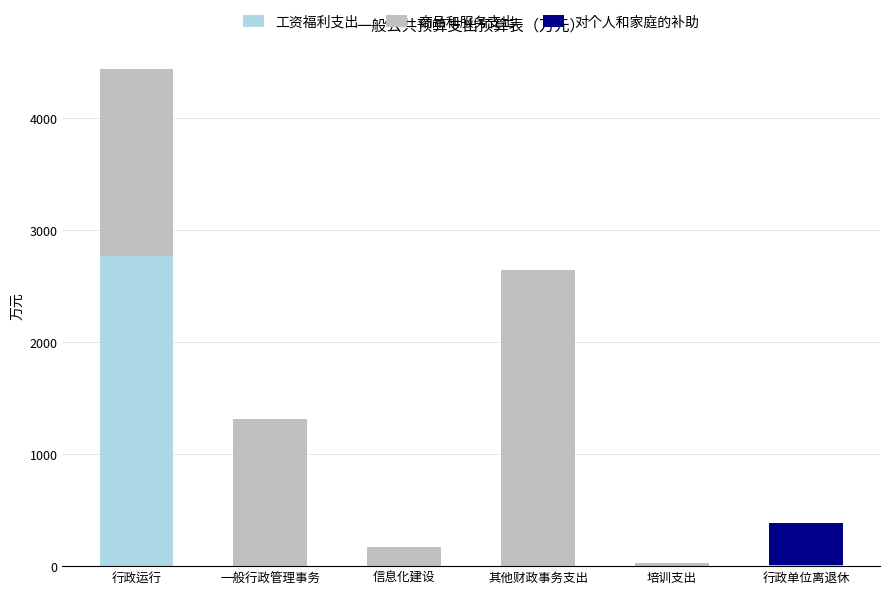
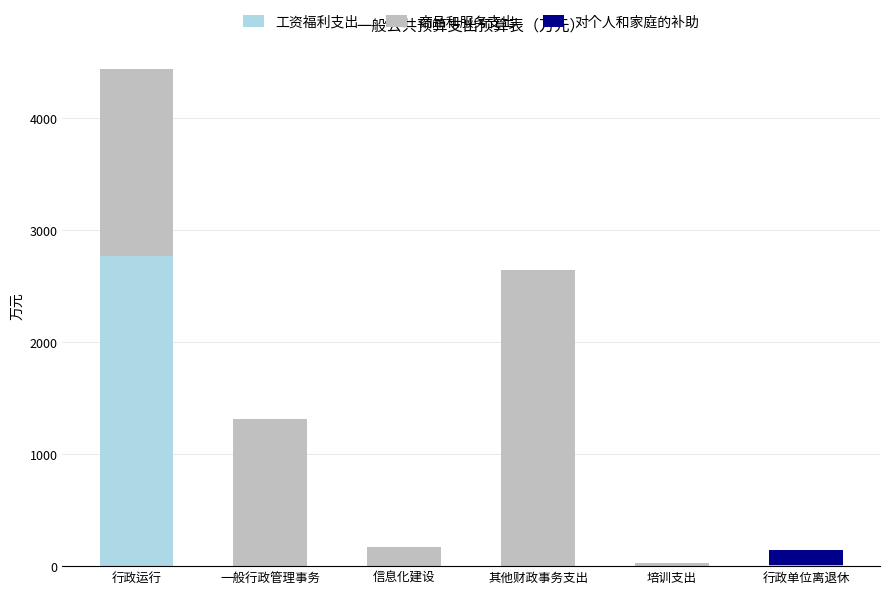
  {
    "对个人和家庭的补助": {
      "一般行政管理事务": 0,
      "信息化建设": 0,
      "其他财政事务支出": 0,
      "培训支出": 0,
-     "行政单位离退休": 370
+     "行政单位离退休": 130
    }
  }
